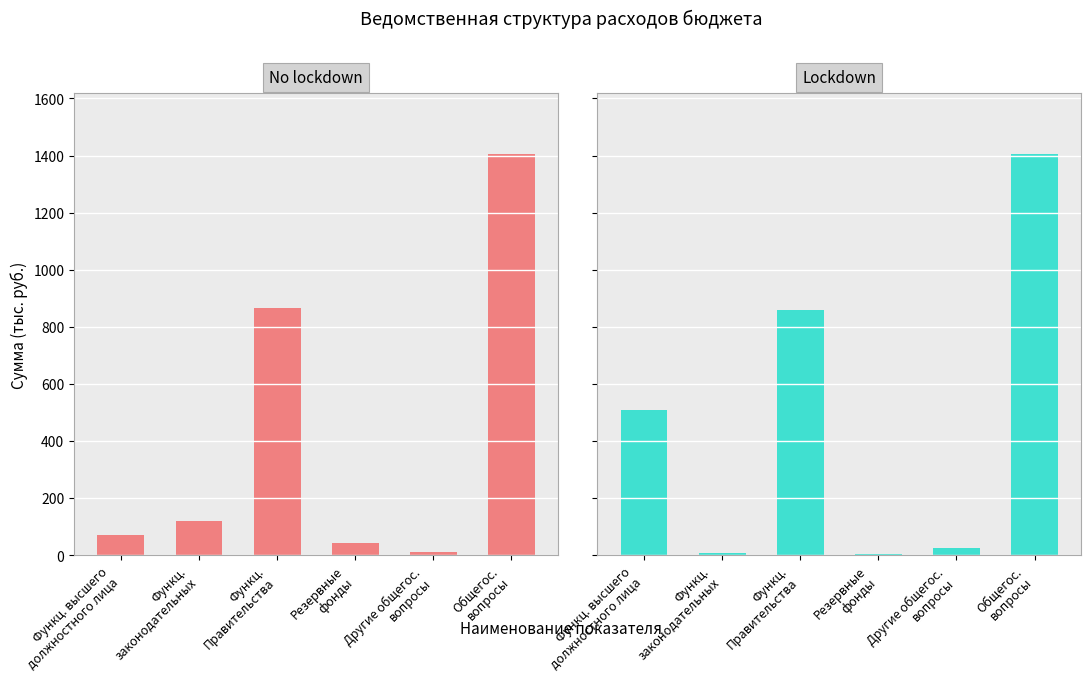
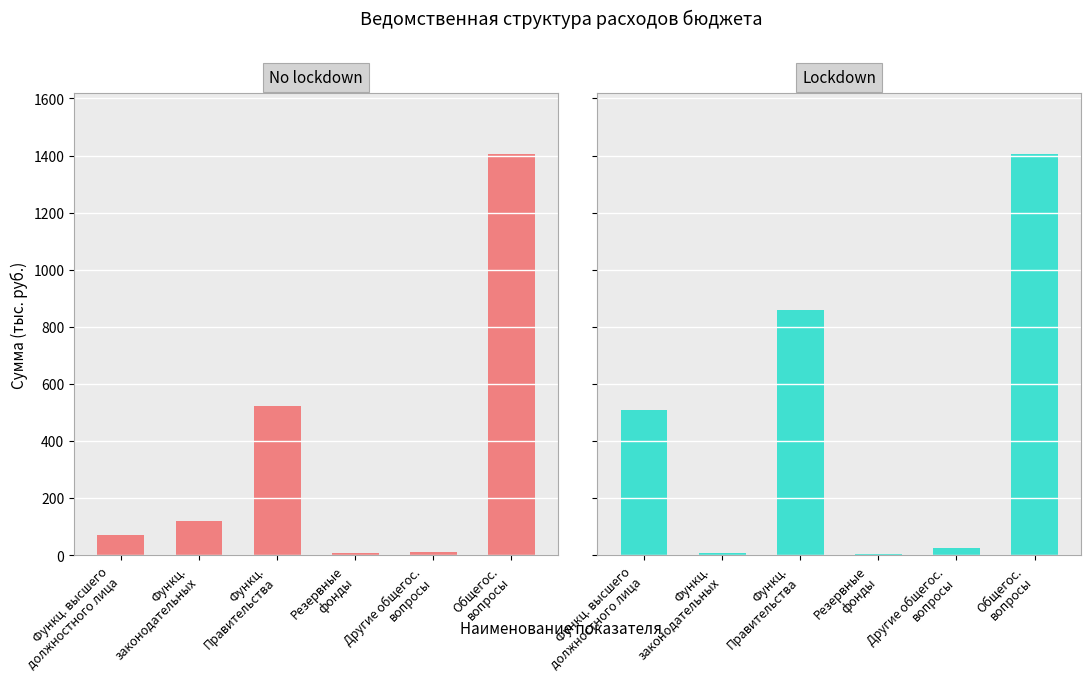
  {
    "No lockdown": {
      "Функц. высшего должностного лица": 70,
      "Функц. законодательных": 120,
-     "Функц. Правительства": 870,
-     "Резервные фонды": 40,
+     "Функц. Правительства": 520,
+     "Резервные фонды": 10,
      "Другие общегос. вопросы": 10,
      "Общегос. вопросы": 1410
    }
  }
